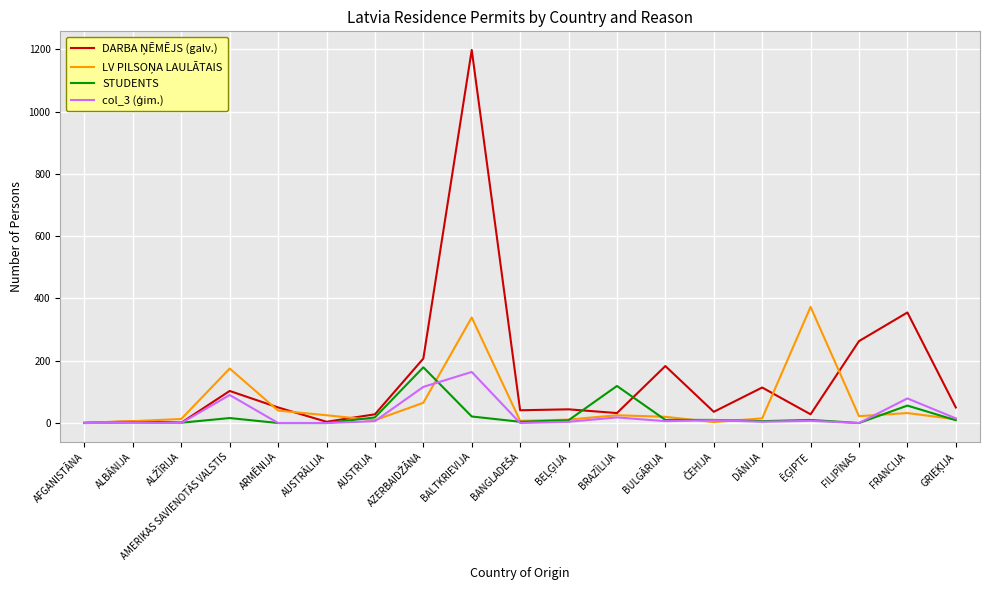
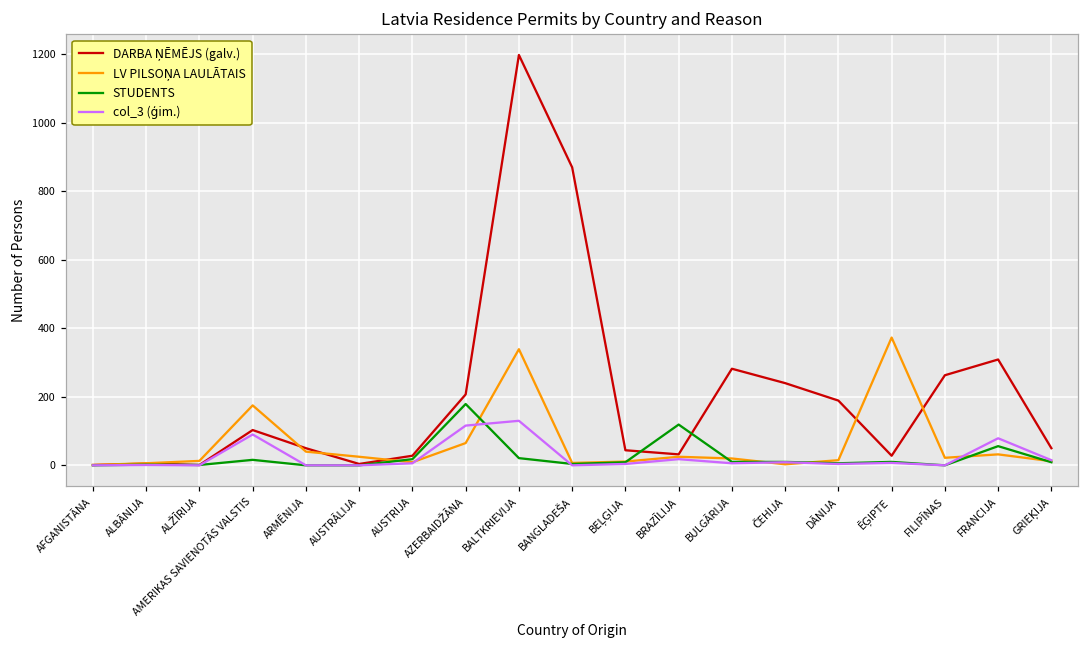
  {
    "DARBA ŅĒMĒJS (galv.)": {
      "AMERIKAS SAVIENOTĀS VALSTIS": 100,
      "ARMĒNIJA": 50,
      "AUSTRIJA": 30,
      "AZERBAIDŽĀNA": 210,
      "BALTKRIEVIJA": 1200,
-     "BANGLADEŠA": 40,
+     "BANGLADEŠA": 870,
      "BEĻĢIJA": 40,
-     "BULGĀRIJA": 180,
-     "ČEHIJA": 40,
-     "DĀNIJA": 110,
+     "BULGĀRIJA": 280,
+     "ČEHIJA": 240,
+     "DĀNIJA": 190,
      "ĒĢIPTE": 30,
      "FILIPĪNAS": 260,
-     "FRANCIJA": 360,
+     "FRANCIJA": 310,
      "GRIEĶIJA": 50
    },
    "LV PILSOŅA LAULĀTAIS": {
      "ALŽĪRIJA": 10,
      "AMERIKAS SAVIENOTĀS VALSTIS": 180,
      "ARMĒNIJA": 40,
      "AUSTRĀLIJA": 30,
      "AZERBAIDŽĀNA": 70,
      "BALTKRIEVIJA": 340,
      "BULGĀRIJA": 20,
      "DĀNIJA": 20,
      "ĒĢIPTE": 370,
      "FILIPĪNAS": 20,
      "FRANCIJA": 30
    },
    "STUDENTS": {
      "AMERIKAS SAVIENOTĀS VALSTIS": 20,
      "AUSTRIJA": 20,
      "AZERBAIDŽĀNA": 180,
      "BALTKRIEVIJA": 20,
      "BRAZĪLIJA": 120,
      "FRANCIJA": 60
    },
    "col_3 (ģim.)": {
      "AMERIKAS SAVIENOTĀS VALSTIS": 90,
      "AZERBAIDŽĀNA": 120,
-     "BALTKRIEVIJA": 160,
+     "BALTKRIEVIJA": 130,
      "FRANCIJA": 80
    }
  }
